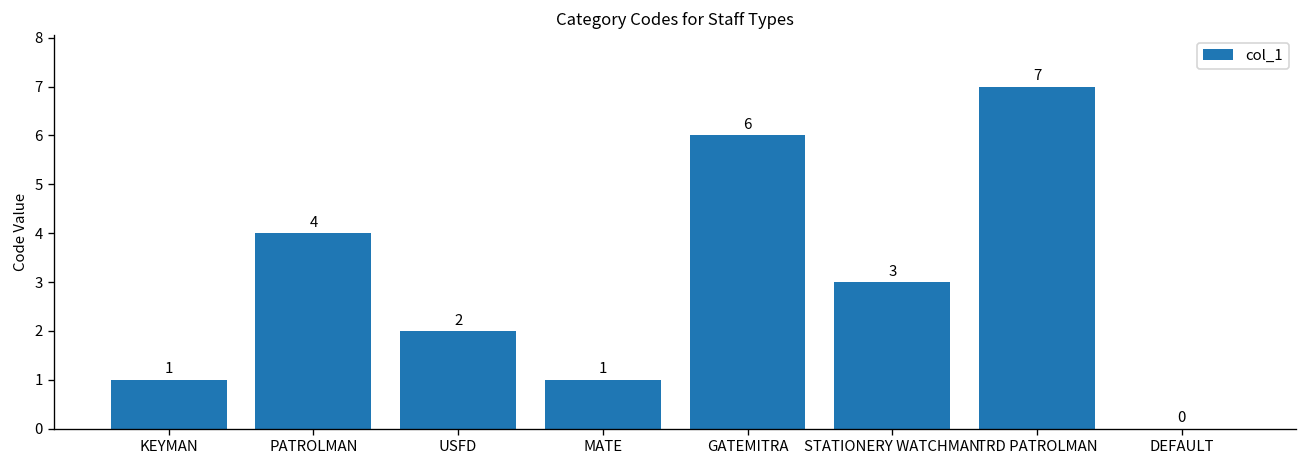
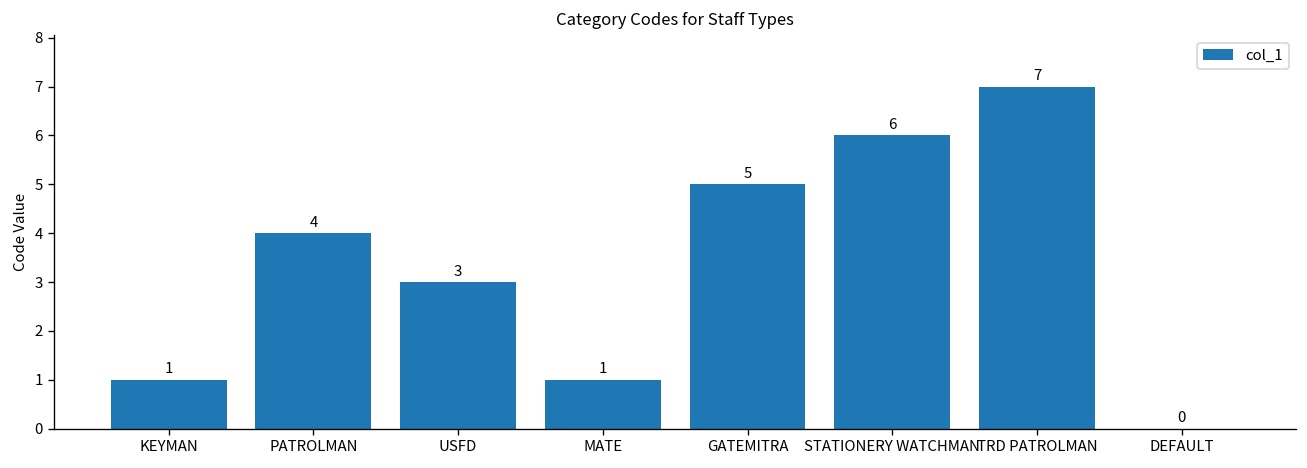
  {
    "KEYMAN": 1,
    "PATROLMAN": 4,
-   "USFD": 2,
+   "USFD": 3,
    "MATE": 1,
-   "GATEMITRA": 6,
-   "STATIONERY WATCHMAN": 3,
+   "GATEMITRA": 5,
+   "STATIONERY WATCHMAN": 6,
    "TRD PATROLMAN": 7,
    "DEFAULT": 0
  }
